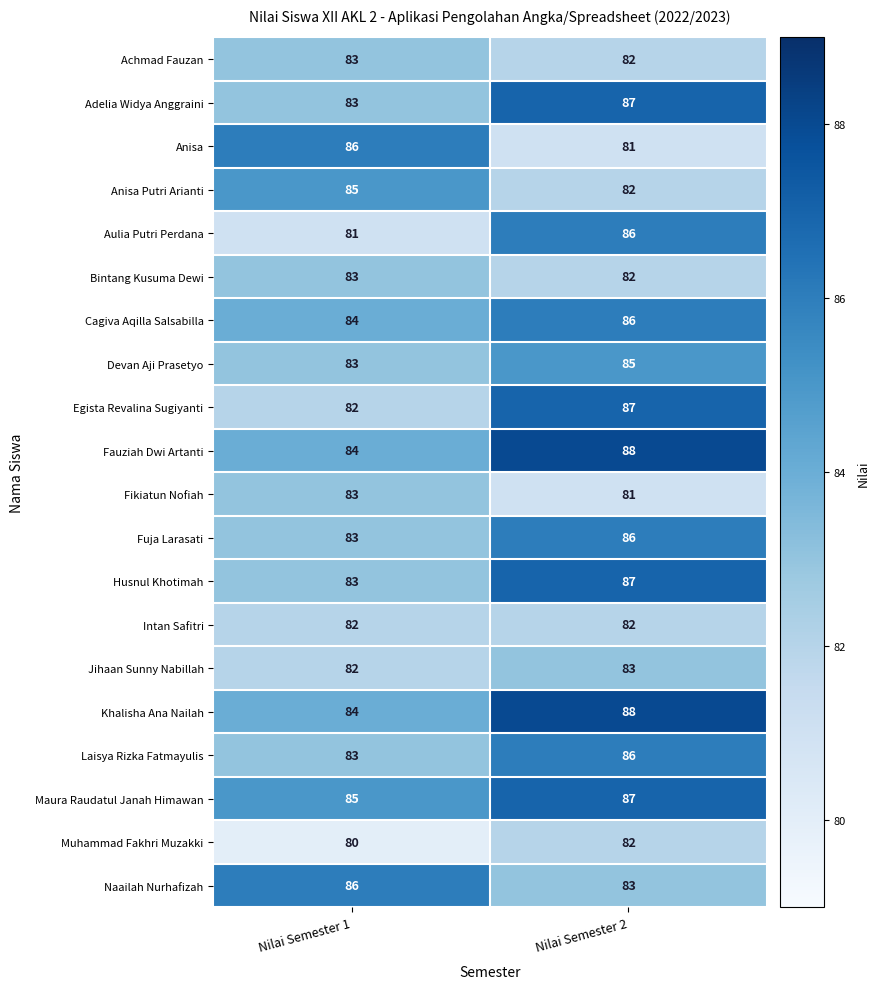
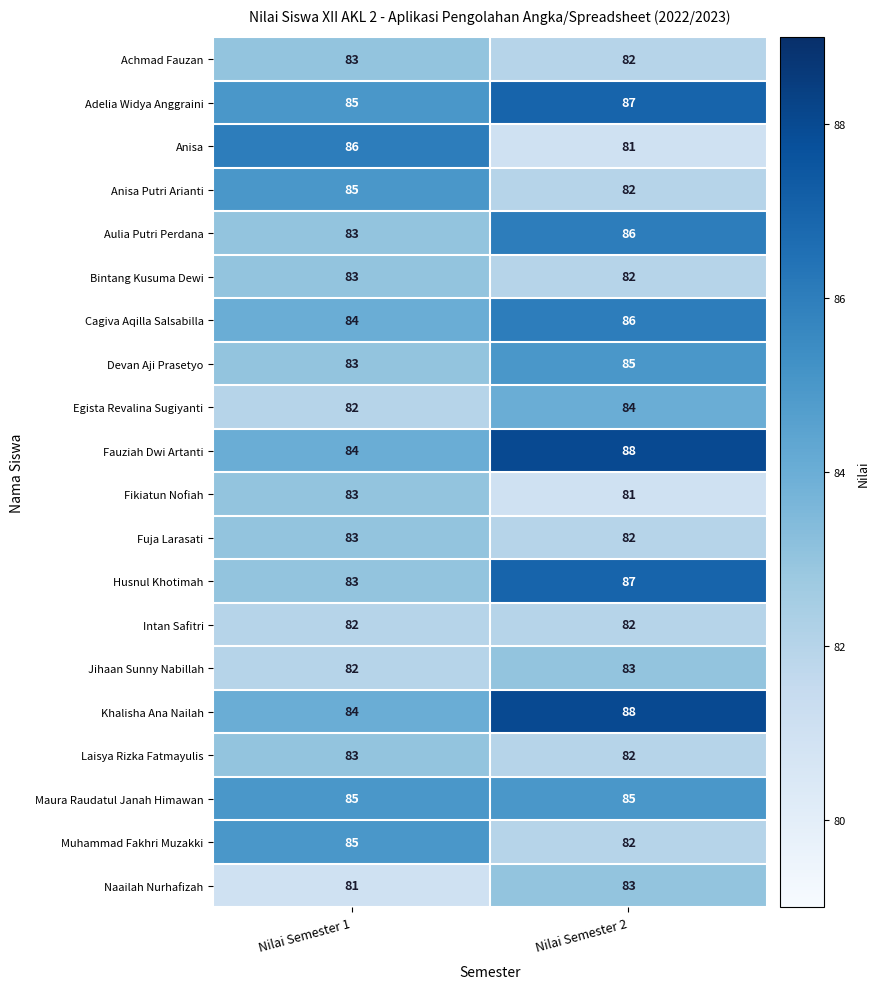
  {
    "Achmad Fauzan": {
      "Nilai Semester 1": 83,
      "Nilai Semester 2": 82
    },
    "Adelia Widya Anggraini": {
-     "Nilai Semester 1": 83,
+     "Nilai Semester 1": 85,
      "Nilai Semester 2": 87
    },
    "Anisa": {
      "Nilai Semester 1": 86,
      "Nilai Semester 2": 81
    },
    "Anisa Putri Arianti": {
      "Nilai Semester 1": 85,
      "Nilai Semester 2": 82
    },
    "Aulia Putri Perdana": {
-     "Nilai Semester 1": 81,
+     "Nilai Semester 1": 83,
      "Nilai Semester 2": 86
    },
    "Bintang Kusuma Dewi": {
      "Nilai Semester 1": 83,
      "Nilai Semester 2": 82
    },
    "Cagiva Aqilla Salsabilla": {
      "Nilai Semester 1": 84,
      "Nilai Semester 2": 86
    },
    "Devan Aji Prasetyo": {
      "Nilai Semester 1": 83,
      "Nilai Semester 2": 85
    },
    "Egista Revalina Sugiyanti": {
      "Nilai Semester 1": 82,
-     "Nilai Semester 2": 87
+     "Nilai Semester 2": 84
    },
    "Fauziah Dwi Artanti": {
      "Nilai Semester 1": 84,
      "Nilai Semester 2": 88
    },
    "Fikiatun Nofiah": {
      "Nilai Semester 1": 83,
      "Nilai Semester 2": 81
    },
    "Fuja Larasati": {
      "Nilai Semester 1": 83,
-     "Nilai Semester 2": 86
+     "Nilai Semester 2": 82
    },
    "Husnul Khotimah": {
      "Nilai Semester 1": 83,
      "Nilai Semester 2": 87
    },
    "Intan Safitri": {
      "Nilai Semester 1": 82,
      "Nilai Semester 2": 82
    },
    "Jihaan Sunny Nabillah": {
      "Nilai Semester 1": 82,
      "Nilai Semester 2": 83
    },
    "Khalisha Ana Nailah": {
      "Nilai Semester 1": 84,
      "Nilai Semester 2": 88
    },
    "Laisya Rizka Fatmayulis": {
      "Nilai Semester 1": 83,
-     "Nilai Semester 2": 86
+     "Nilai Semester 2": 82
    },
    "Maura Raudatul Janah Himawan": {
      "Nilai Semester 1": 85,
-     "Nilai Semester 2": 87
+     "Nilai Semester 2": 85
    },
    "Muhammad Fakhri Muzakki": {
-     "Nilai Semester 1": 80,
+     "Nilai Semester 1": 85,
      "Nilai Semester 2": 82
    },
    "Naailah Nurhafizah": {
-     "Nilai Semester 1": 86,
+     "Nilai Semester 1": 81,
      "Nilai Semester 2": 83
    }
  }
